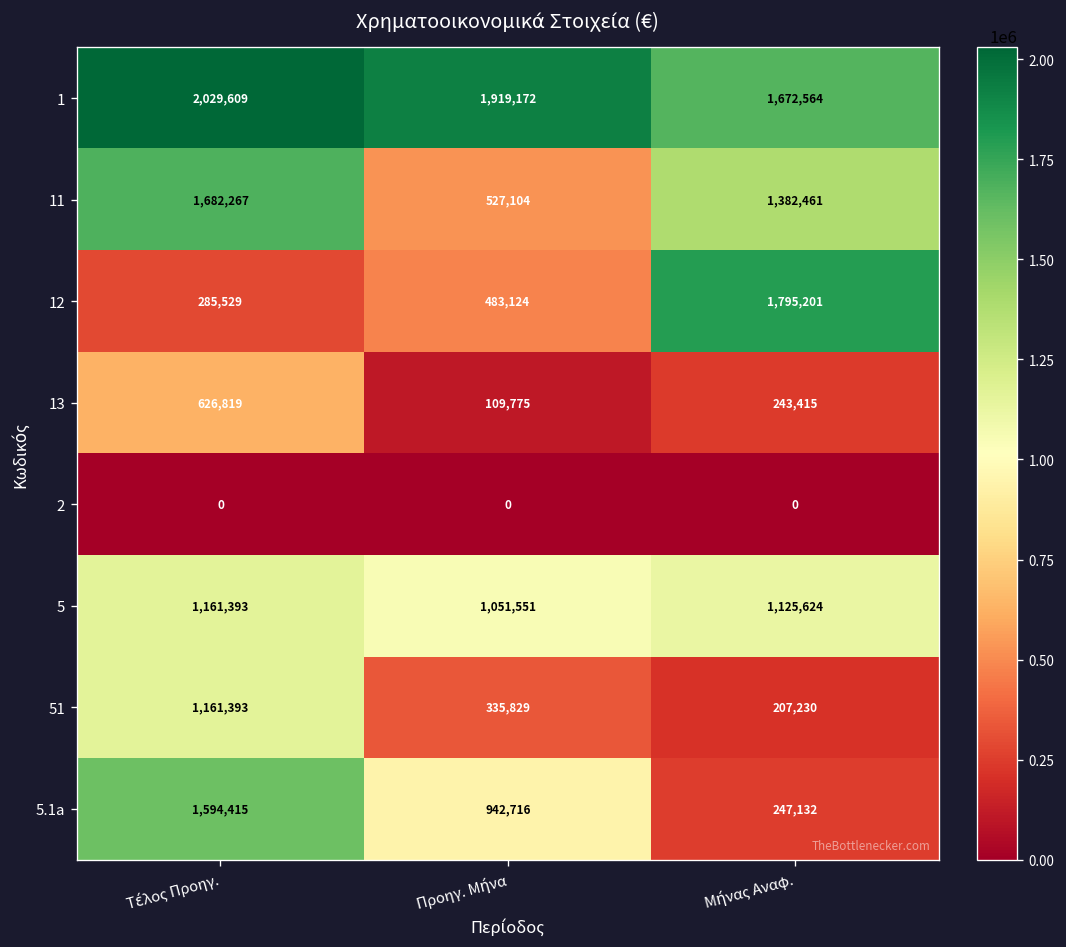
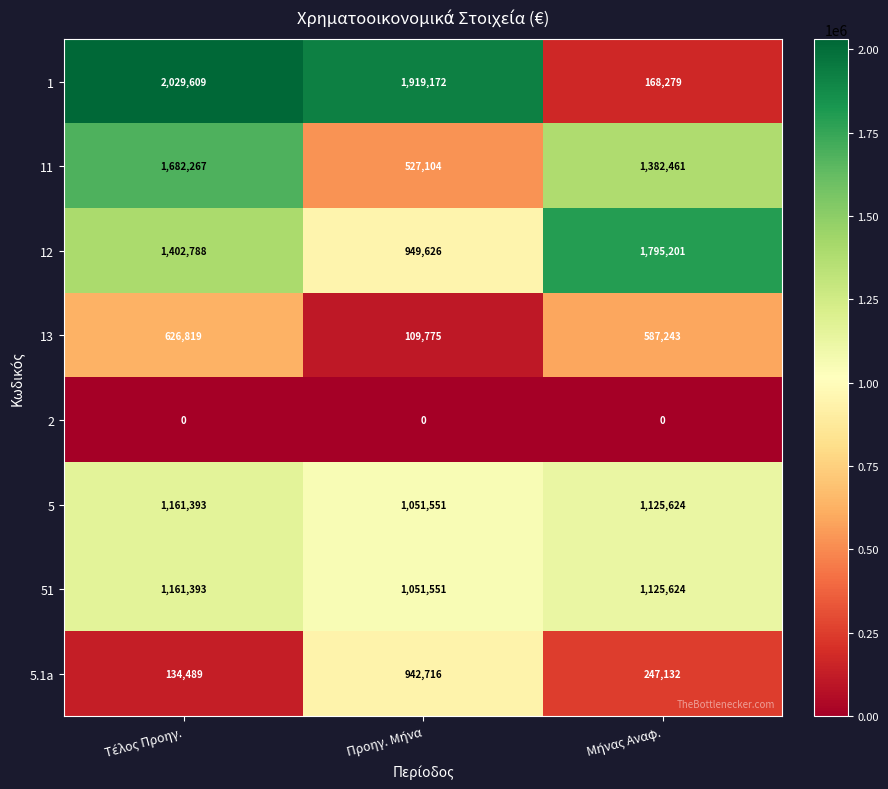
  {
    "1": {
      "Τέλος Προηγ.": "2,029,609",
      "Προηγ. Μήνα": "1,919,172",
-     "Μήνας Αναφ.": "1,672,564"
+     "Μήνας Αναφ.": "168,279"
    },
    "11": {
      "Τέλος Προηγ.": "1,682,267",
      "Προηγ. Μήνα": "527,104",
      "Μήνας Αναφ.": "1,382,461"
    },
    "12": {
-     "Τέλος Προηγ.": "285,529",
-     "Προηγ. Μήνα": "483,124",
+     "Τέλος Προηγ.": "1,402,788",
+     "Προηγ. Μήνα": "949,626",
      "Μήνας Αναφ.": "1,795,201"
    },
    "13": {
      "Τέλος Προηγ.": "626,819",
      "Προηγ. Μήνα": "109,775",
-     "Μήνας Αναφ.": "243,415"
+     "Μήνας Αναφ.": "587,243"
    },
    "2": {
      "Τέλος Προηγ.": "0",
      "Προηγ. Μήνα": "0",
      "Μήνας Αναφ.": "0"
    },
    "5": {
      "Τέλος Προηγ.": "1,161,393",
      "Προηγ. Μήνα": "1,051,551",
      "Μήνας Αναφ.": "1,125,624"
    },
    "51": {
      "Τέλος Προηγ.": "1,161,393",
-     "Προηγ. Μήνα": "335,829",
-     "Μήνας Αναφ.": "207,230"
+     "Προηγ. Μήνα": "1,051,551",
+     "Μήνας Αναφ.": "1,125,624"
    },
    "5.1a": {
-     "Τέλος Προηγ.": "1,594,415",
+     "Τέλος Προηγ.": "134,489",
      "Προηγ. Μήνα": "942,716"
    }
  }
